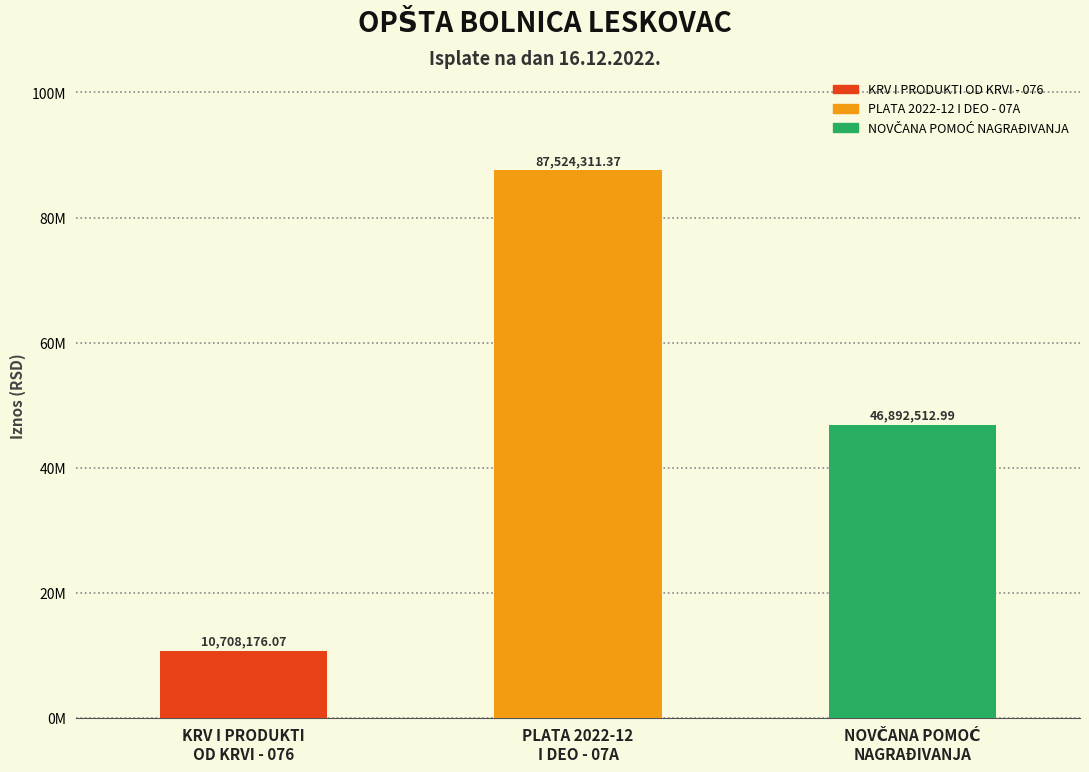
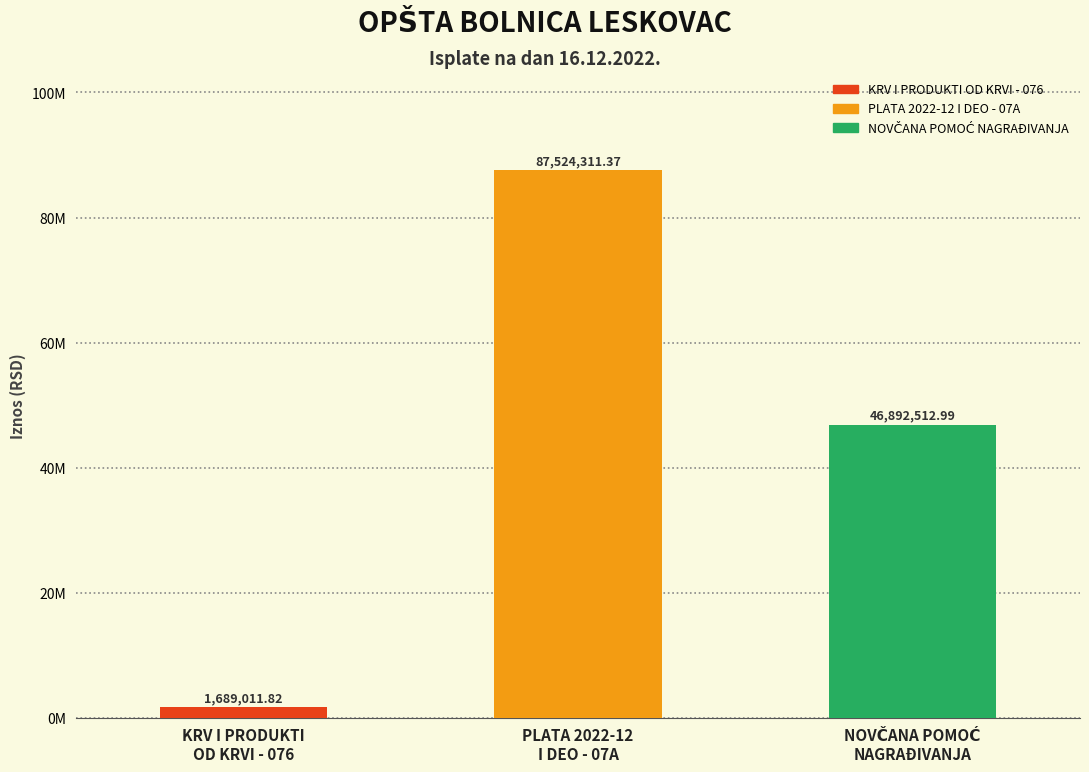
  {
-   "KRV I PRODUKTI OD KRVI - 076": "10,708,176.07",
+   "KRV I PRODUKTI OD KRVI - 076": "1,689,011.82",
    "PLATA 2022-12 I DEO - 07A": "87,524,311.37",
    "NOVČANA POMOĆ NAGRAĐIVANJA": "46,892,512.99"
  }
